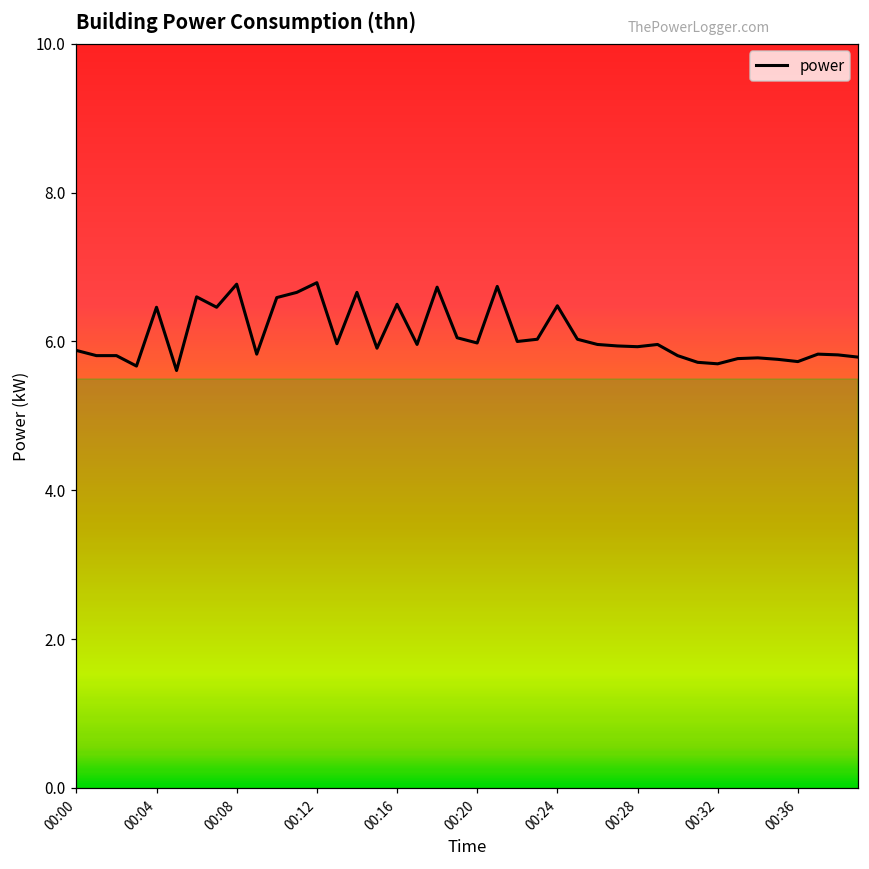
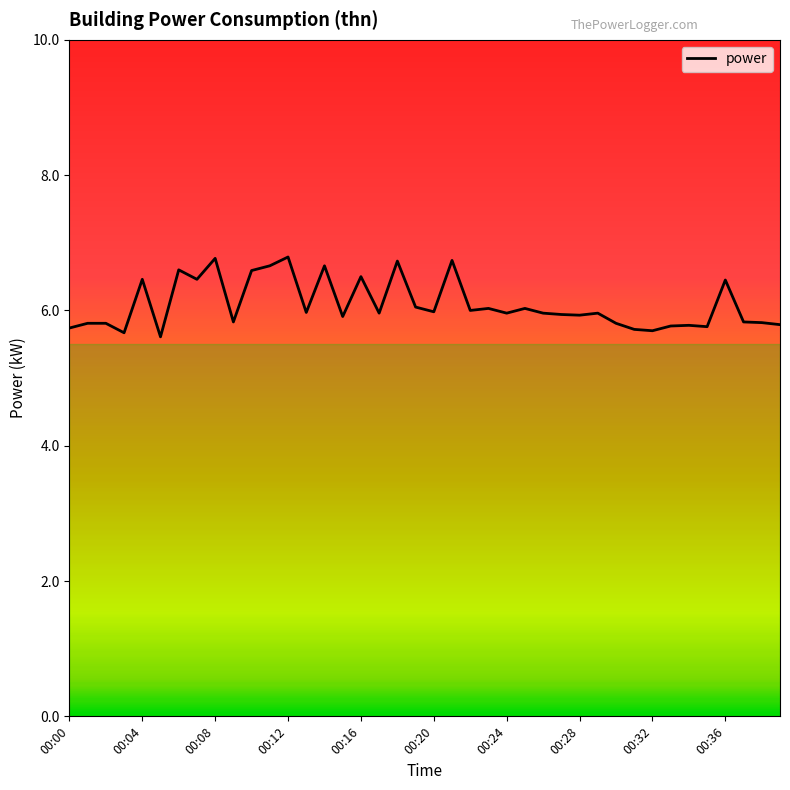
  {
-   "00:00": 5.9,
+   "00:00": 5.7,
    "00:04": 6.5,
    "00:08": 6.8,
    "00:12": 6.8,
    "00:16": 6.5,
    "00:20": 6.0,
-   "00:24": 6.5,
+   "00:24": 6.0,
    "00:28": 5.9,
    "00:32": 5.7,
-   "00:36": 5.7
+   "00:36": 6.5
  }
